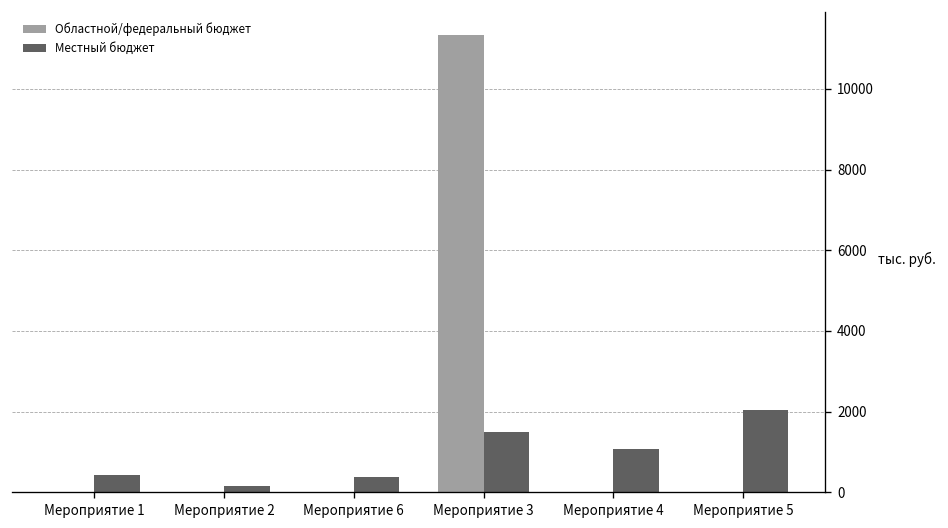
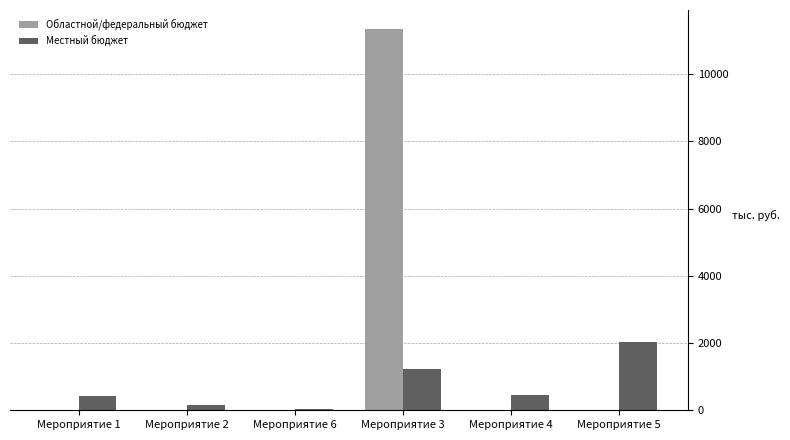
  {
    "Областной/федеральный бюджет": {
      "Мероприятие 1": 0,
      "Мероприятие 2": 0,
      "Мероприятие 6": 0,
      "Мероприятие 3": 11300,
      "Мероприятие 4": 0,
      "Мероприятие 5": 0
    },
    "Местный бюджет": {
      "Мероприятие 1": 400,
      "Мероприятие 2": 100,
-     "Мероприятие 6": 400,
-     "Мероприятие 3": 1500,
-     "Мероприятие 4": 1100,
+     "Мероприятие 6": 0,
+     "Мероприятие 3": 1200,
+     "Мероприятие 4": 400,
      "Мероприятие 5": 2000
    }
  }
